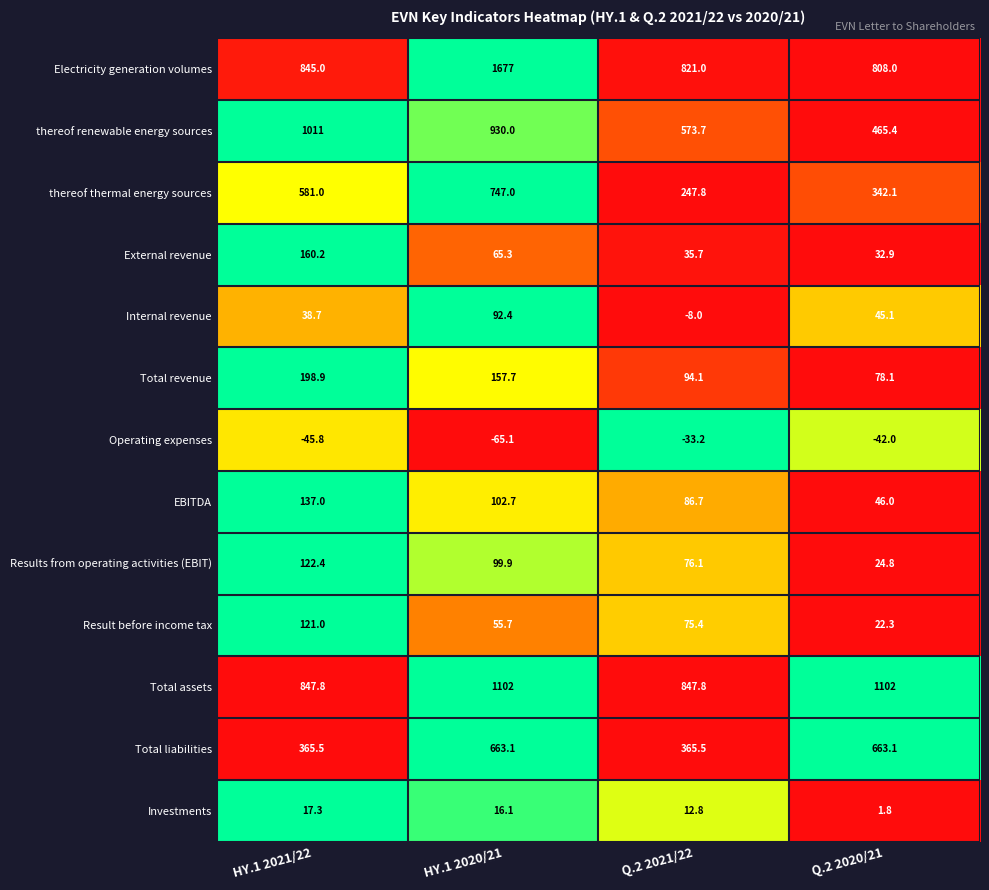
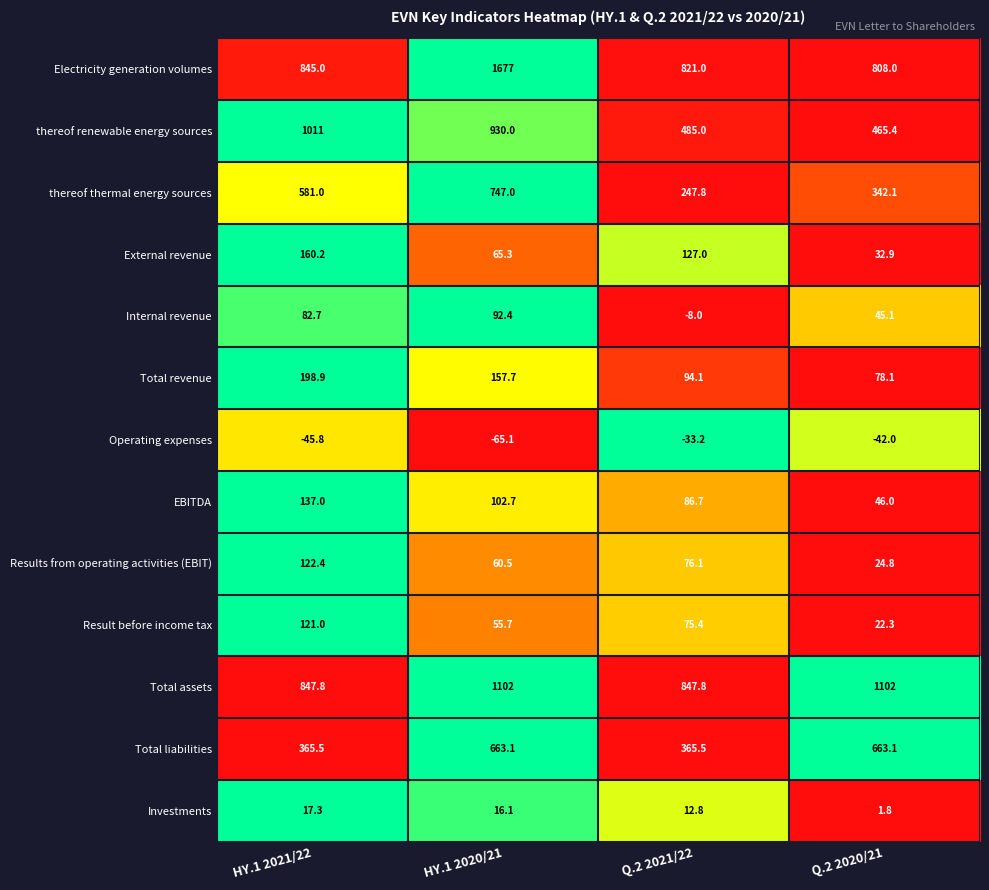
  {
    "Electricity generation volumes": {
      "HY.1 2021/22": 845.0,
      "HY.1 2020/21": 1677,
      "Q.2 2021/22": 821.0,
      "Q.2 2020/21": 808.0
    },
    "thereof renewable energy sources": {
      "HY.1 2021/22": 1011,
      "HY.1 2020/21": 930.0,
-     "Q.2 2021/22": 573.7,
+     "Q.2 2021/22": 485.0,
      "Q.2 2020/21": 465.4
    },
    "thereof thermal energy sources": {
      "HY.1 2021/22": 581.0,
      "HY.1 2020/21": 747.0,
      "Q.2 2021/22": 247.8,
      "Q.2 2020/21": 342.1
    },
    "External revenue": {
      "HY.1 2021/22": 160.2,
      "HY.1 2020/21": 65.3,
-     "Q.2 2021/22": 35.7,
+     "Q.2 2021/22": 127.0,
      "Q.2 2020/21": 32.9
    },
    "Internal revenue": {
-     "HY.1 2021/22": 38.7,
+     "HY.1 2021/22": 82.7,
      "HY.1 2020/21": 92.4,
      "Q.2 2021/22": -8.0,
      "Q.2 2020/21": 45.1
    },
    "Total revenue": {
      "HY.1 2021/22": 198.9,
      "HY.1 2020/21": 157.7,
      "Q.2 2021/22": 94.1,
      "Q.2 2020/21": 78.1
    },
    "Operating expenses": {
      "HY.1 2021/22": -45.8,
      "HY.1 2020/21": -65.1,
      "Q.2 2021/22": -33.2,
      "Q.2 2020/21": -42.0
    },
    "EBITDA": {
      "HY.1 2021/22": 137.0,
      "HY.1 2020/21": 102.7,
      "Q.2 2021/22": 86.7,
      "Q.2 2020/21": 46.0
    },
    "Results from operating activities (EBIT)": {
      "HY.1 2021/22": 122.4,
-     "HY.1 2020/21": 99.9,
+     "HY.1 2020/21": 60.5,
      "Q.2 2021/22": 76.1,
      "Q.2 2020/21": 24.8
    },
    "Result before income tax": {
      "HY.1 2021/22": 121.0,
      "HY.1 2020/21": 55.7,
      "Q.2 2021/22": 75.4,
      "Q.2 2020/21": 22.3
    },
    "Total assets": {
      "HY.1 2021/22": 847.8,
      "HY.1 2020/21": 1102,
      "Q.2 2021/22": 847.8,
      "Q.2 2020/21": 1102
    },
    "Total liabilities": {
      "HY.1 2021/22": 365.5,
      "HY.1 2020/21": 663.1,
      "Q.2 2021/22": 365.5,
      "Q.2 2020/21": 663.1
    },
    "Investments": {
      "HY.1 2021/22": 17.3,
      "HY.1 2020/21": 16.1,
      "Q.2 2021/22": 12.8,
      "Q.2 2020/21": 1.8
    }
  }
